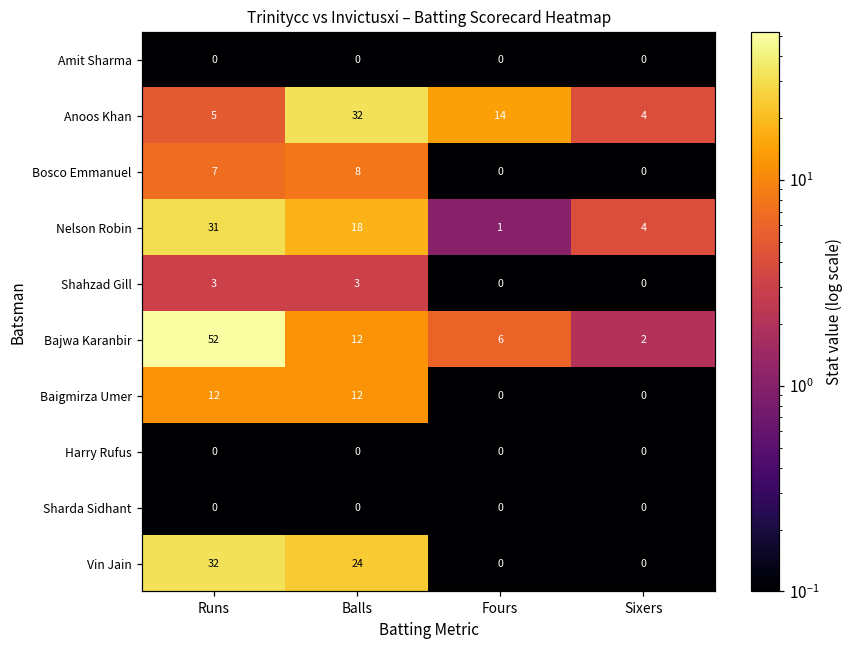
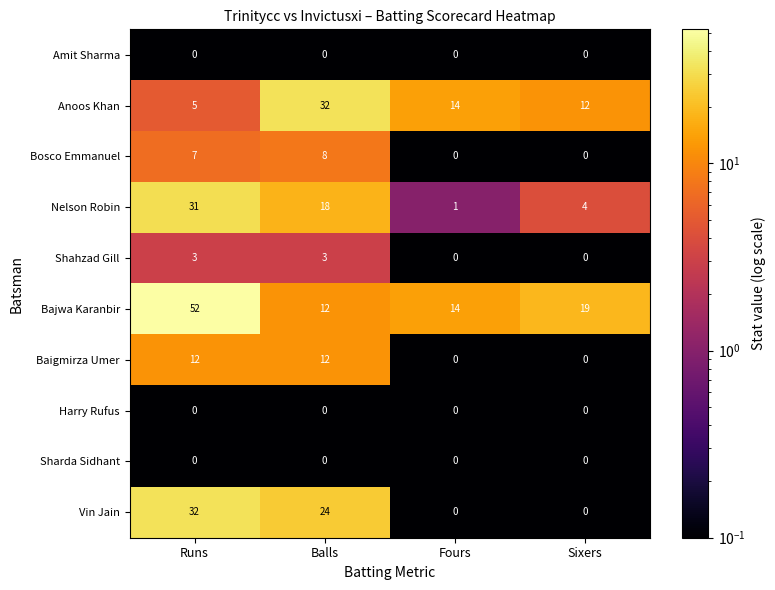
  {
    "Amit Sharma": {
      "Runs": 0,
      "Balls": 0,
      "Fours": 0,
      "Sixers": 0
    },
    "Anoos Khan": {
      "Runs": 5,
      "Balls": 32,
      "Fours": 14,
-     "Sixers": 4
+     "Sixers": 12
    },
    "Bosco Emmanuel": {
      "Runs": 7,
      "Balls": 8,
      "Fours": 0,
      "Sixers": 0
    },
    "Nelson Robin": {
      "Runs": 31,
      "Balls": 18,
      "Fours": 1,
      "Sixers": 4
    },
    "Shahzad Gill": {
      "Runs": 3,
      "Balls": 3,
      "Fours": 0,
      "Sixers": 0
    },
    "Bajwa Karanbir": {
      "Runs": 52,
      "Balls": 12,
-     "Fours": 6,
-     "Sixers": 2
+     "Fours": 14,
+     "Sixers": 19
    },
    "Baigmirza Umer": {
      "Runs": 12,
      "Balls": 12,
      "Fours": 0,
      "Sixers": 0
    },
    "Harry Rufus": {
      "Runs": 0,
      "Balls": 0,
      "Fours": 0,
      "Sixers": 0
    },
    "Sharda Sidhant": {
      "Runs": 0,
      "Balls": 0,
      "Fours": 0,
      "Sixers": 0
    },
    "Vin Jain": {
      "Runs": 32,
      "Balls": 24,
      "Fours": 0,
      "Sixers": 0
    }
  }
